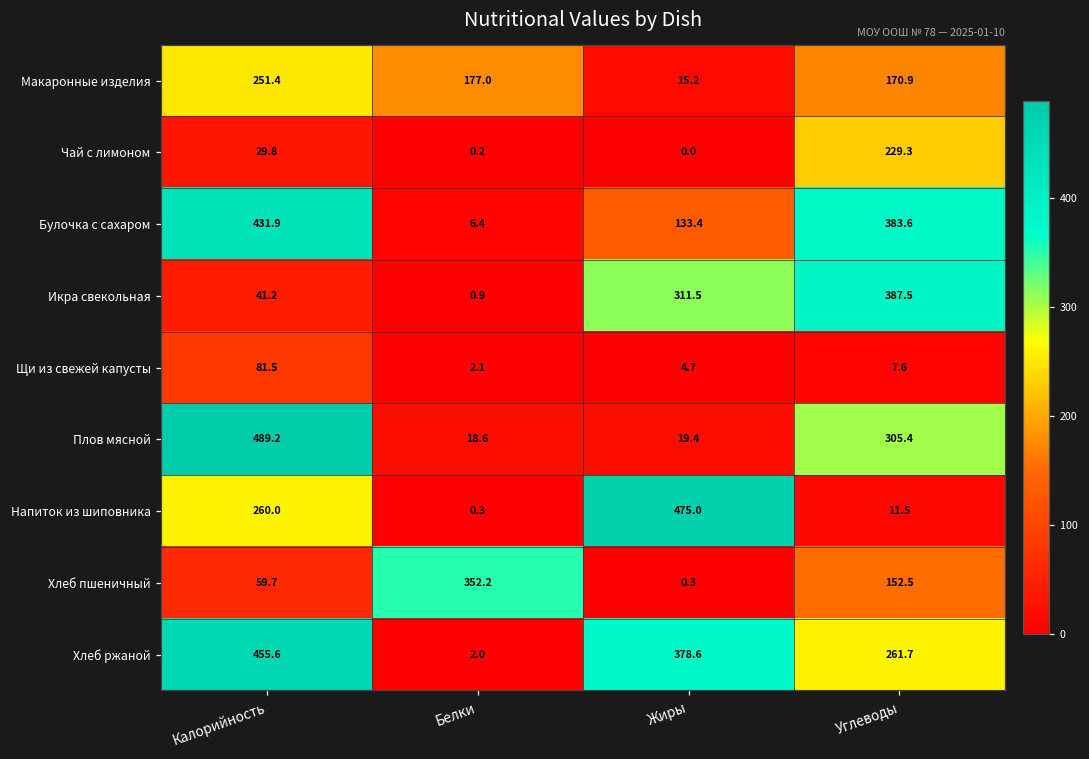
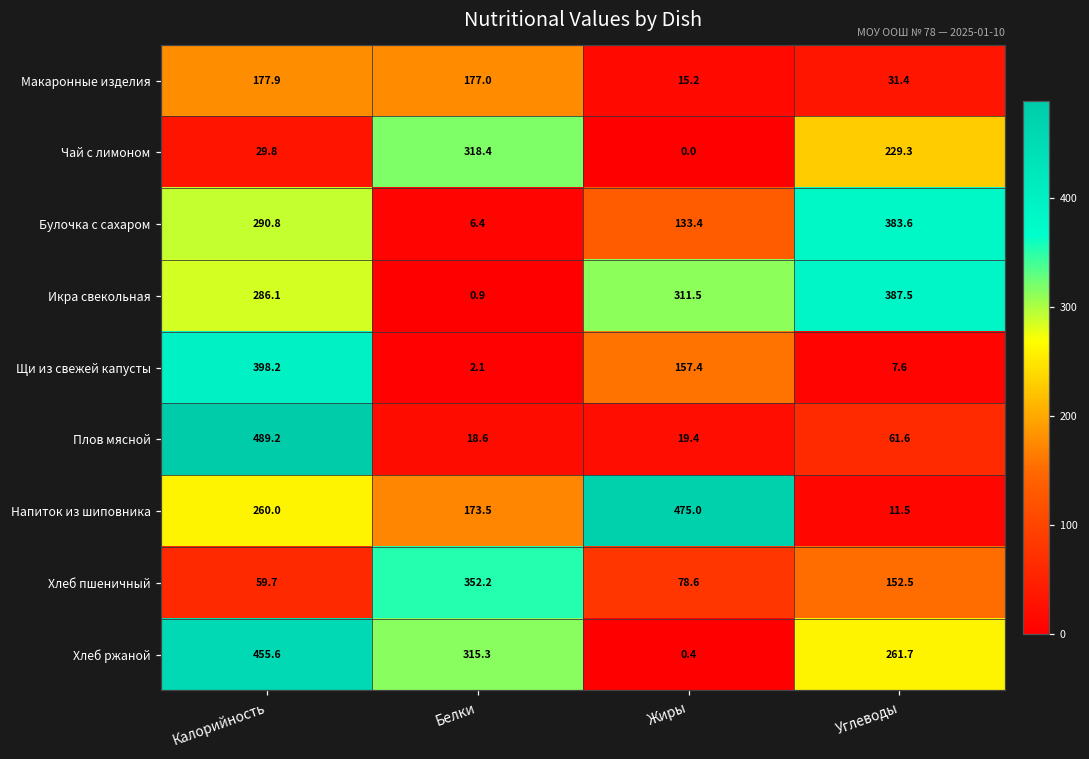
  {
    "Макаронные изделия": {
-     "Калорийность": 251.4,
+     "Калорийность": 177.9,
      "Белки": 177.0,
      "Жиры": 15.2,
-     "Углеводы": 170.9
+     "Углеводы": 31.4
    },
    "Чай с лимоном": {
      "Калорийность": 29.8,
-     "Белки": 0.2,
+     "Белки": 318.4,
      "Жиры": 0.0,
      "Углеводы": 229.3
    },
    "Булочка с сахаром": {
-     "Калорийность": 431.9,
+     "Калорийность": 290.8,
      "Белки": 6.4,
      "Жиры": 133.4,
      "Углеводы": 383.6
    },
    "Икра свекольная": {
-     "Калорийность": 41.2,
+     "Калорийность": 286.1,
      "Белки": 0.9,
      "Жиры": 311.5,
      "Углеводы": 387.5
    },
    "Щи из свежей капусты": {
-     "Калорийность": 81.5,
+     "Калорийность": 398.2,
      "Белки": 2.1,
-     "Жиры": 4.7,
+     "Жиры": 157.4,
      "Углеводы": 7.6
    },
    "Плов мясной": {
      "Калорийность": 489.2,
      "Белки": 18.6,
      "Жиры": 19.4,
-     "Углеводы": 305.4
+     "Углеводы": 61.6
    },
    "Напиток из шиповника": {
      "Калорийность": 260.0,
-     "Белки": 0.3,
+     "Белки": 173.5,
      "Жиры": 475.0,
      "Углеводы": 11.5
    },
    "Хлеб пшеничный": {
      "Калорийность": 59.7,
      "Белки": 352.2,
-     "Жиры": 0.3,
+     "Жиры": 78.6,
      "Углеводы": 152.5
    },
    "Хлеб ржаной": {
      "Калорийность": 455.6,
-     "Белки": 2.0,
-     "Жиры": 378.6,
+     "Белки": 315.3,
+     "Жиры": 0.4,
      "Углеводы": 261.7
    }
  }
